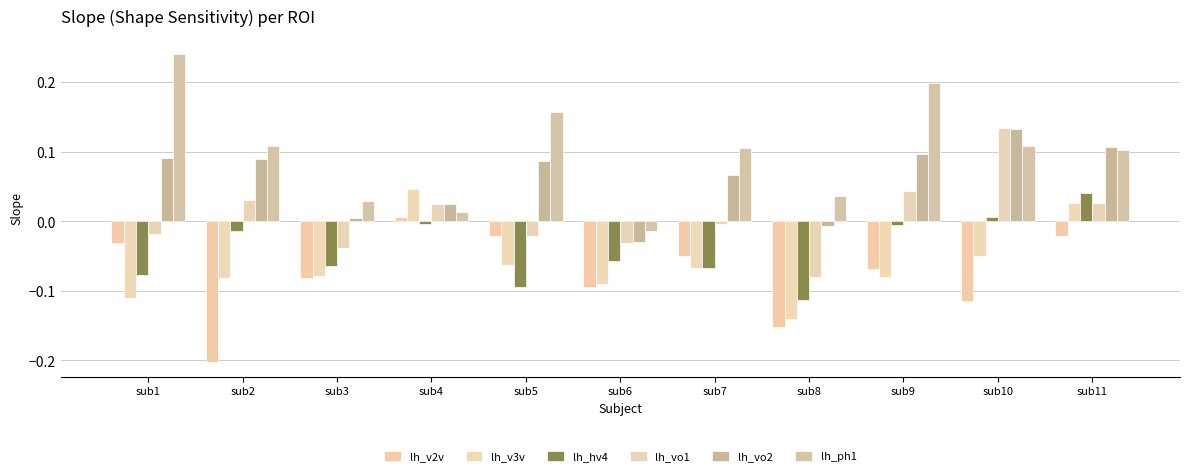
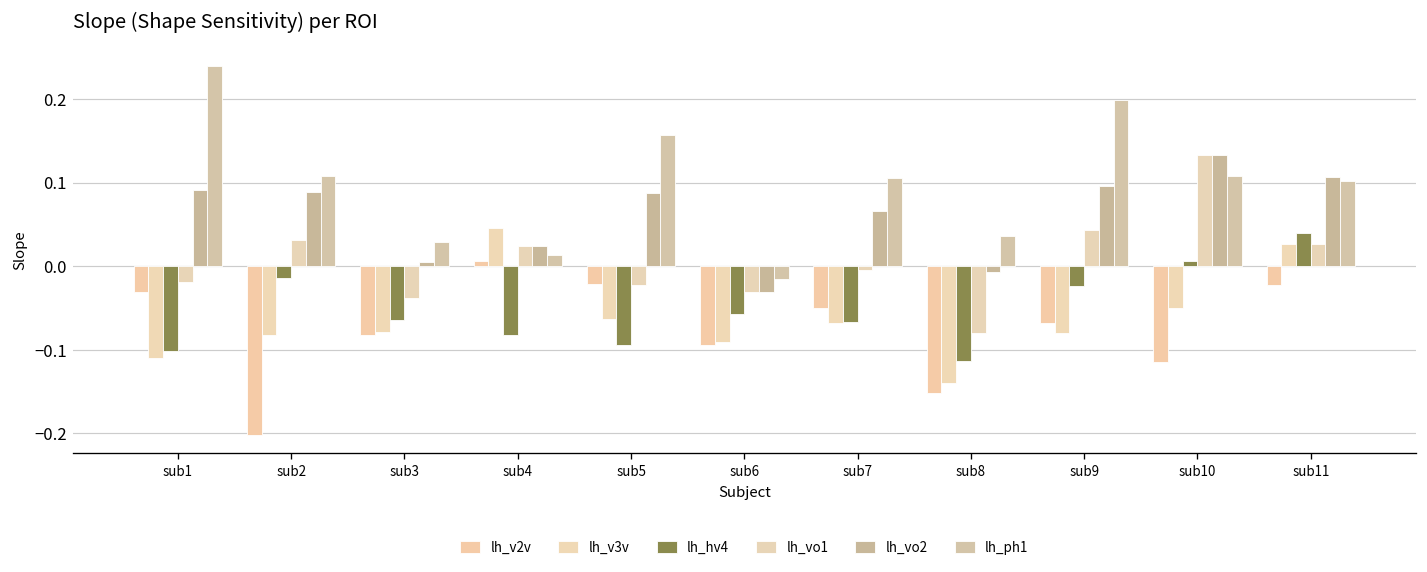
  {
    "lh_hv4": {
-     "sub1": -0.08,
+     "sub1": -0.10,
      "sub2": -0.01,
      "sub3": -0.06,
-     "sub4": 0.00,
+     "sub4": -0.08,
      "sub5": -0.09,
      "sub6": -0.06,
      "sub7": -0.07,
      "sub8": -0.11,
-     "sub9": -0.01,
+     "sub9": -0.02,
      "sub10": 0.01,
      "sub11": 0.04
    }
  }
